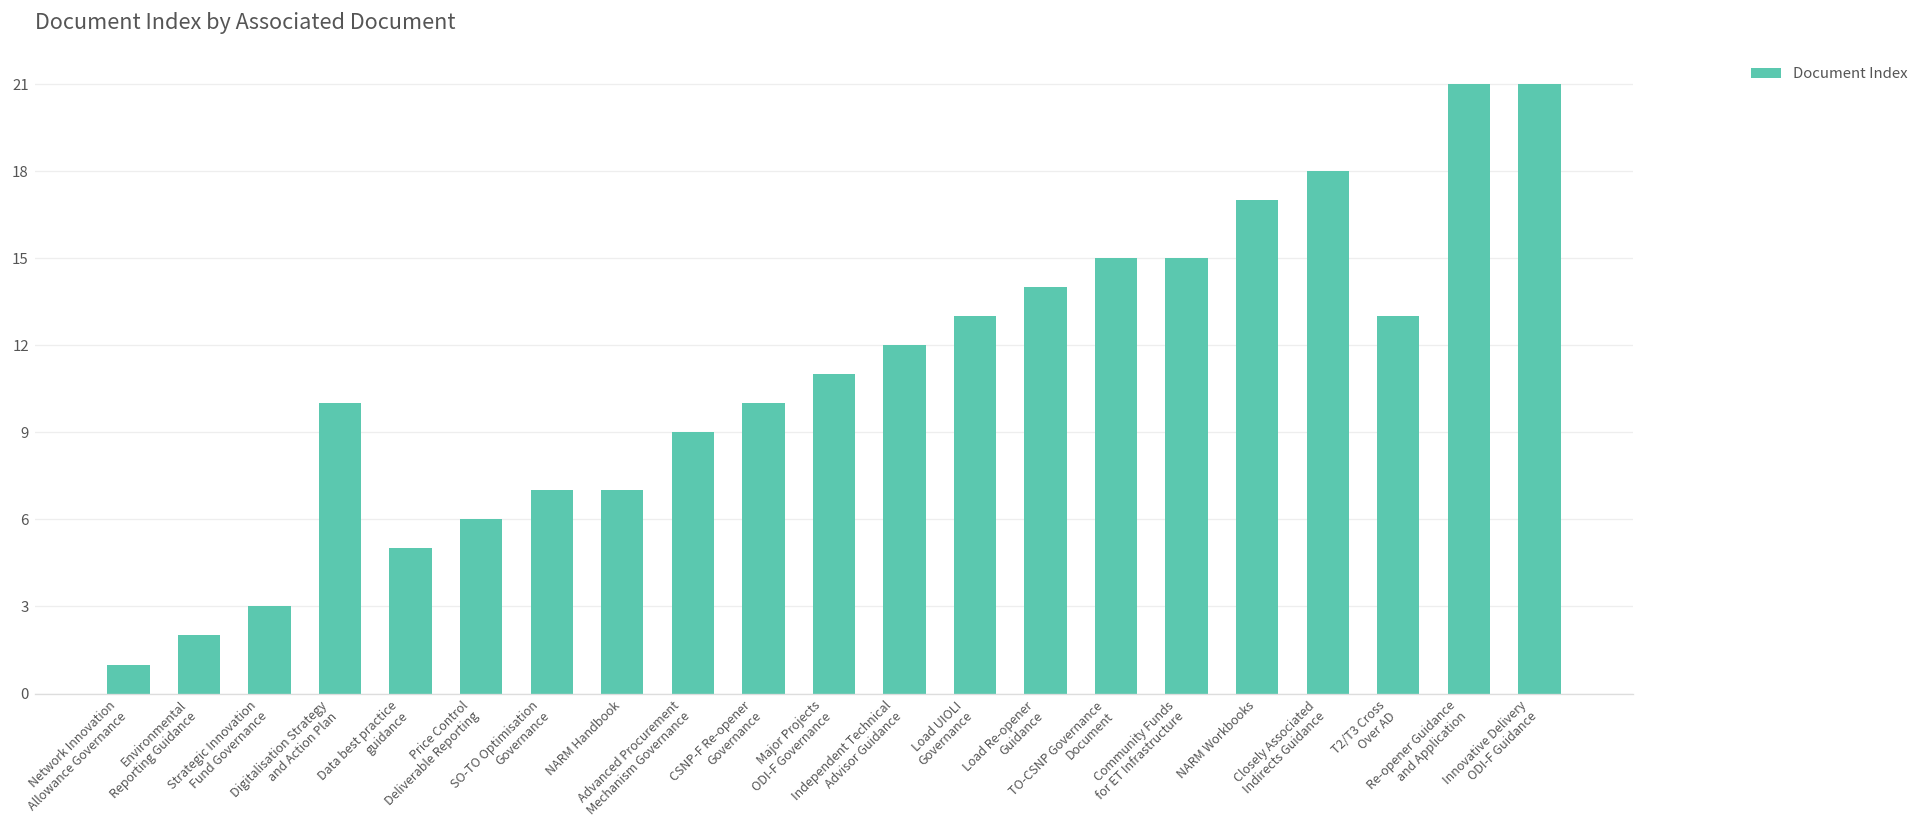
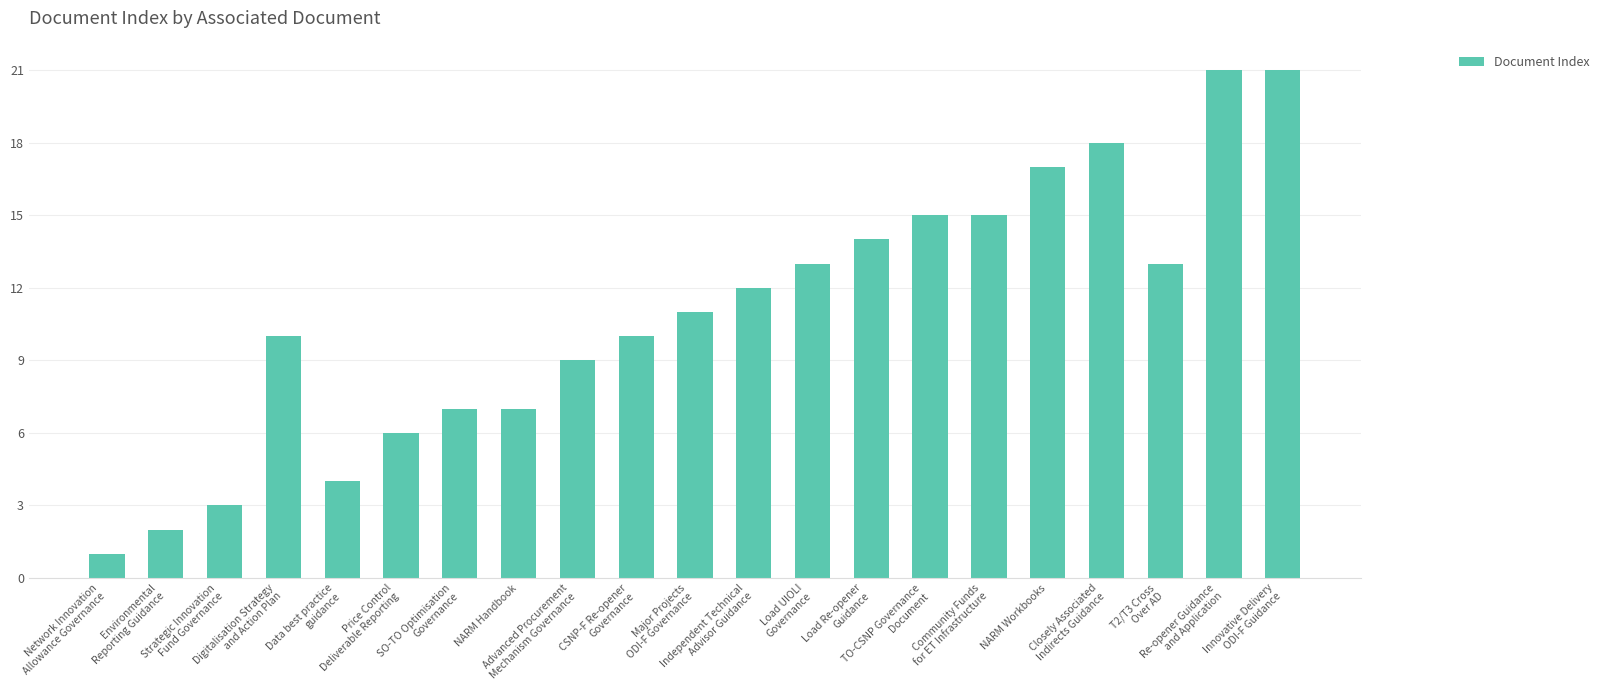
  {
    "Network Innovation Allowance Governance": 1,
    "Environmental Reporting Guidance": 2,
    "Strategic Innovation Fund Governance": 3,
    "Digitalisation Strategy and Action Plan": 10,
-   "Data best practice guidance": 5,
+   "Data best practice guidance": 4,
    "Price Control Deliverable Reporting": 6,
    "SO-TO Optimisation Governance": 7,
    "NARM Handbook": 7,
    "Advanced Procurement Mechanism Governance": 9,
    "CSNP-F Re-opener Governance": 10,
    "Major Projects ODI-F Governance": 11,
    "Independent Technical Advisor Guidance": 12,
    "Load UIOLI Governance": 13,
    "Load Re-opener Guidance": 14,
    "TO-CSNP Governance Document": 15,
    "Community Funds for ET Infrastructure": 15,
    "NARM Workbooks": 17,
    "Closely Associated Indirects Guidance": 18,
    "T2/T3 Cross Over AD": 13,
    "Re-opener Guidance and Application": 21,
    "Innovative Delivery ODI-F Guidance": 21
  }
